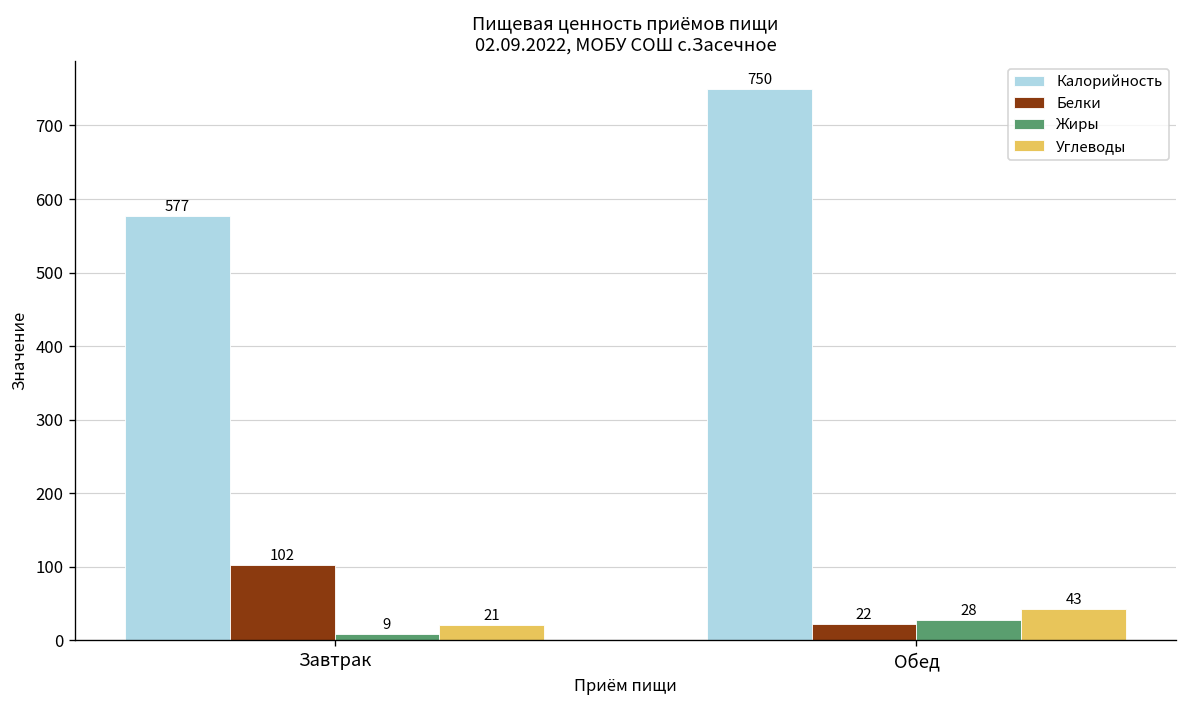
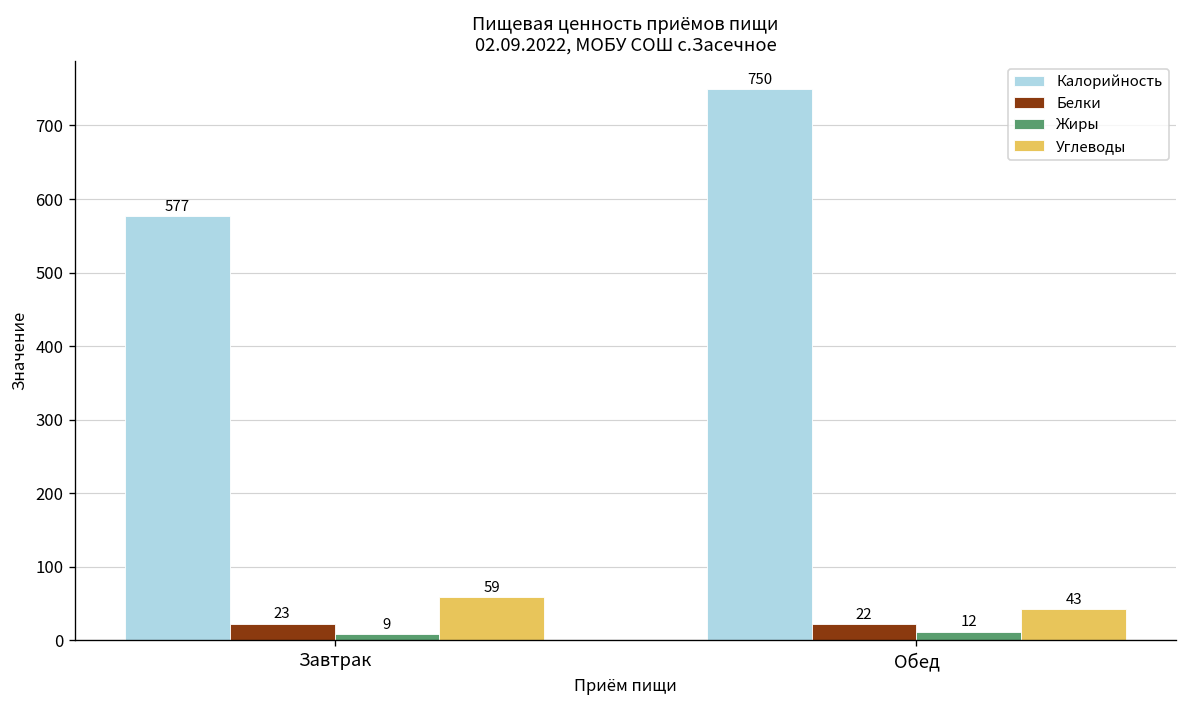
  {
    "Калорийность": {
      "Завтрак": 577,
      "Обед": 750
    },
    "Белки": {
-     "Завтрак": 102,
+     "Завтрак": 23,
      "Обед": 22
    },
    "Жиры": {
      "Завтрак": 9,
-     "Обед": 28
+     "Обед": 12
    },
    "Углеводы": {
-     "Завтрак": 21,
+     "Завтрак": 59,
      "Обед": 43
    }
  }
